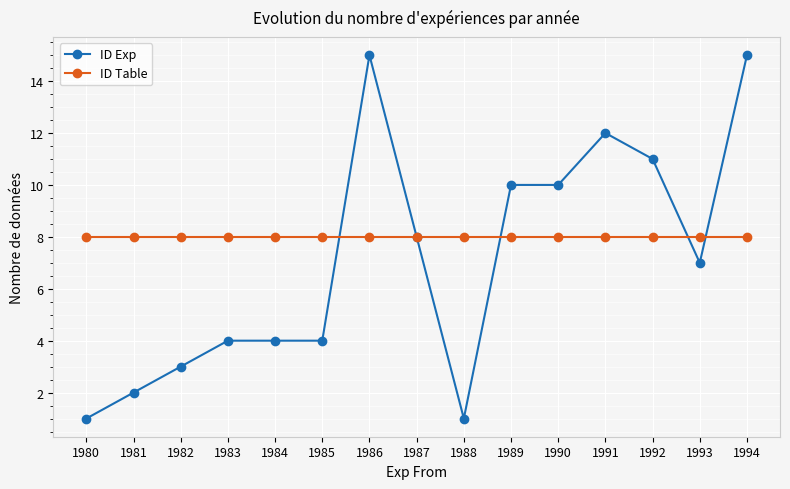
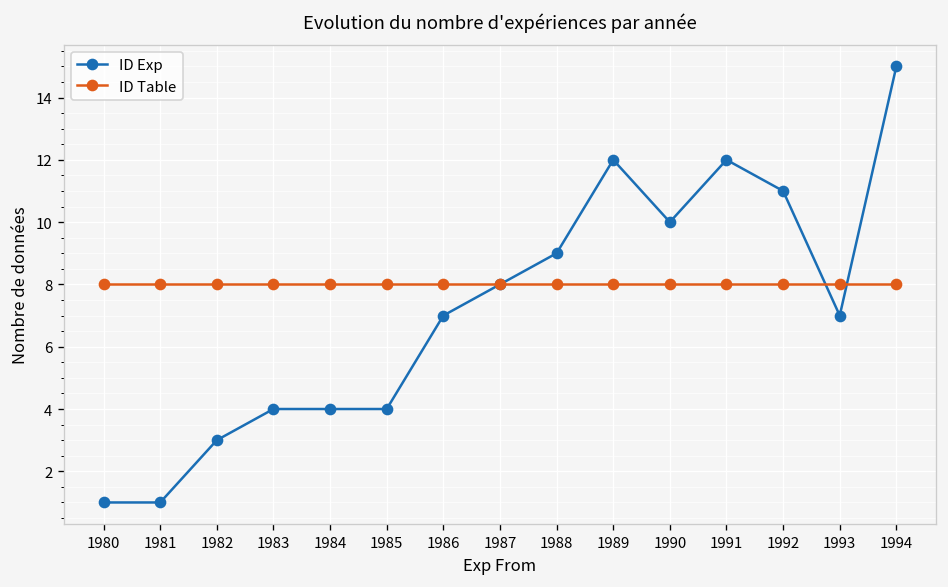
  {
    "ID Exp": {
      "1980": 1,
-     "1981": 2,
+     "1981": 1,
      "1982": 3,
      "1983": 4,
      "1984": 4,
      "1985": 4,
-     "1986": 15,
-     "1988": 1,
-     "1989": 10,
+     "1986": 7,
+     "1988": 9,
+     "1989": 12,
      "1990": 10,
      "1991": 12,
      "1992": 11,
      "1993": 7,
      "1994": 15
    },
    "ID Table": {
      "1980": 8,
      "1981": 8,
      "1982": 8,
      "1983": 8,
      "1984": 8,
      "1985": 8,
      "1986": 8,
      "1988": 8,
      "1989": 8,
      "1990": 8,
      "1991": 8,
      "1992": 8,
      "1993": 8,
      "1994": 8
    }
  }
